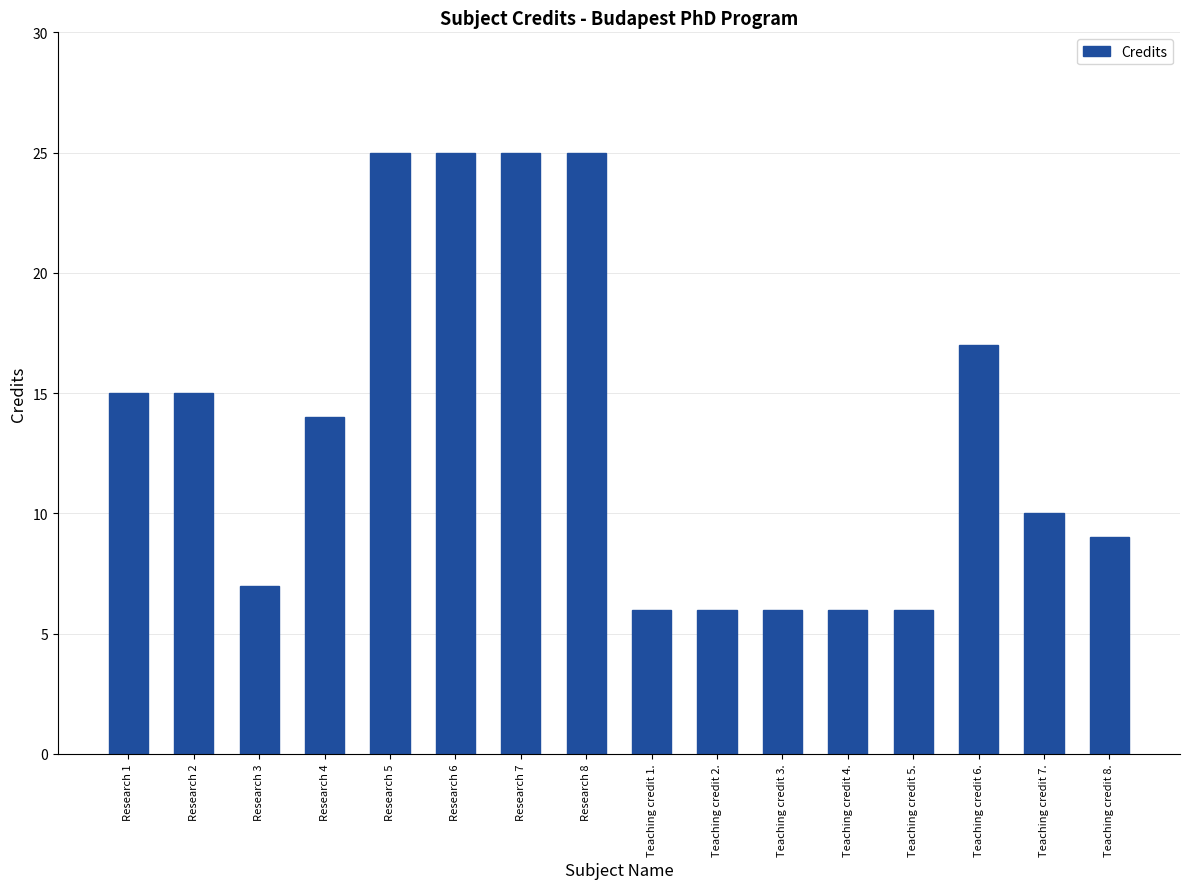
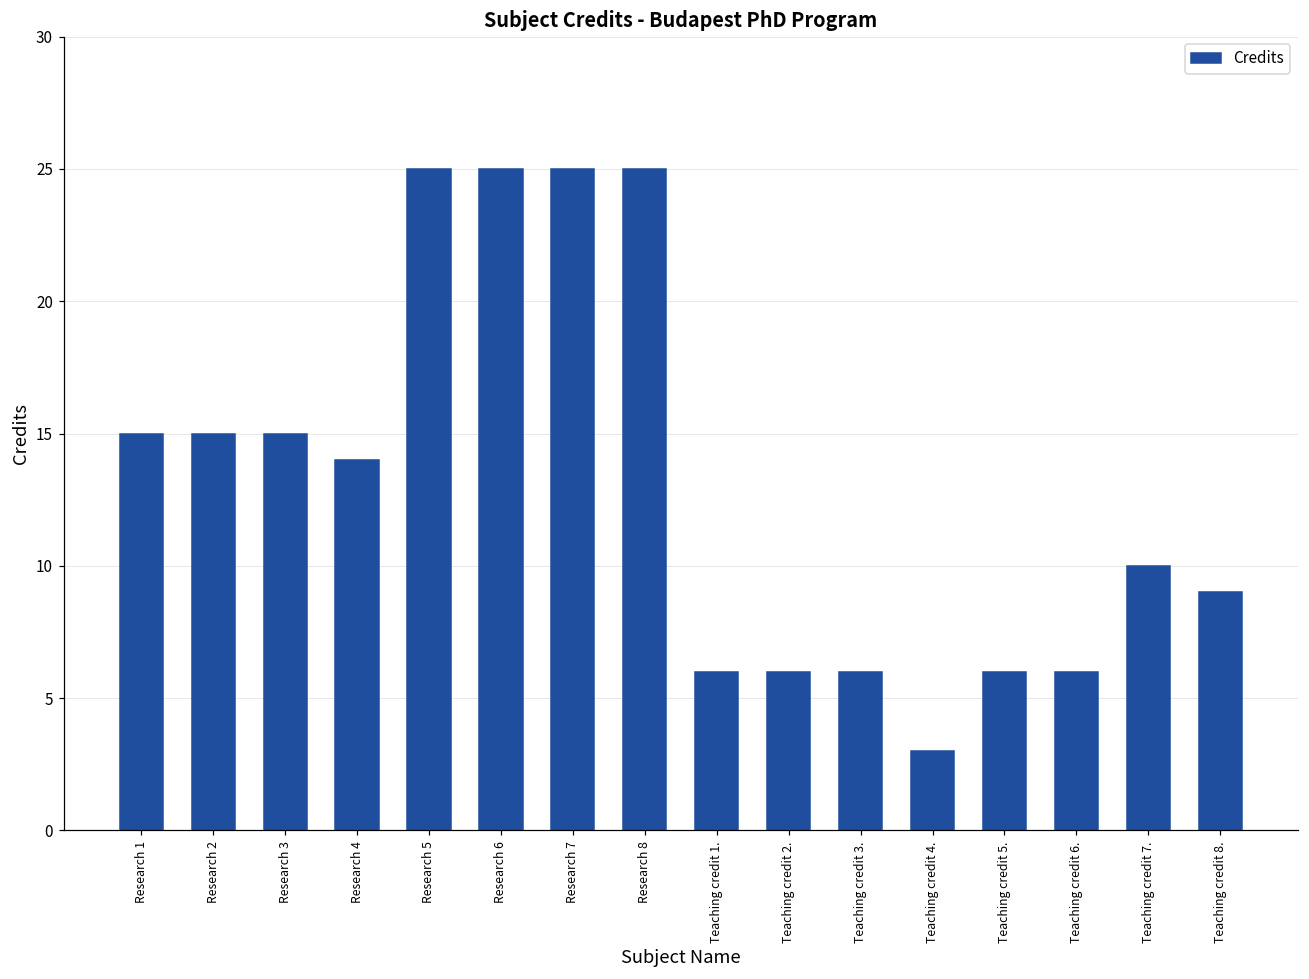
  {
    "Research 1": 15,
    "Research 2": 15,
-   "Research 3": 7,
+   "Research 3": 15,
    "Research 4": 14,
    "Research 5": 25,
    "Research 6": 25,
    "Research 7": 25,
    "Research 8": 25,
    "Teaching credit 1.": 6,
    "Teaching credit 2.": 6,
    "Teaching credit 3.": 6,
-   "Teaching credit 4.": 6,
+   "Teaching credit 4.": 3,
    "Teaching credit 5.": 6,
-   "Teaching credit 6.": 17,
+   "Teaching credit 6.": 6,
    "Teaching credit 7.": 10,
    "Teaching credit 8.": 9
  }
